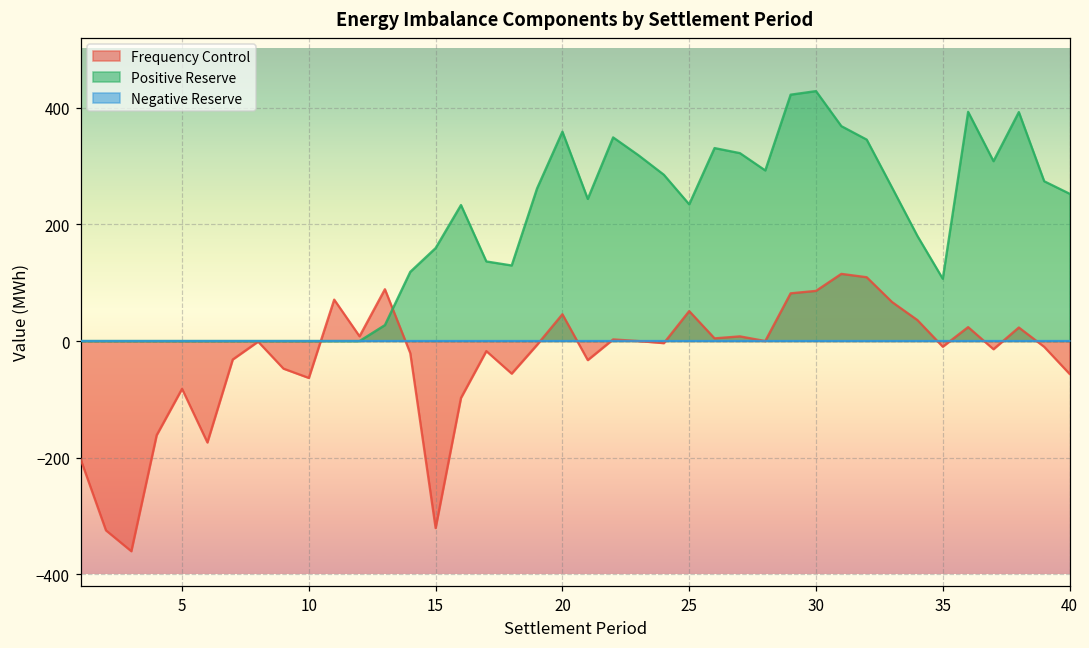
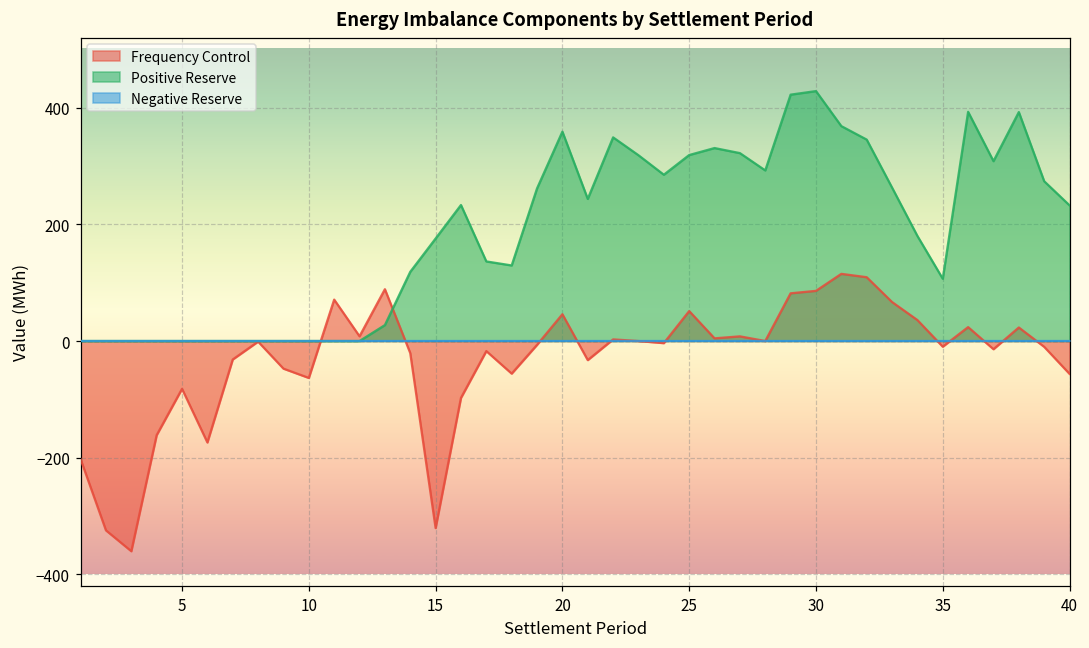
  {
    "Positive Reserve": {
-     "15": 160,
+     "15": 180,
      "20": 360,
-     "25": 230,
+     "25": 320,
      "30": 430,
      "35": 110,
-     "40": 250
+     "40": 230
    },
    "Negative Reserve": {
      "20": 0,
      "25": 0,
      "30": 0
    }
  }
